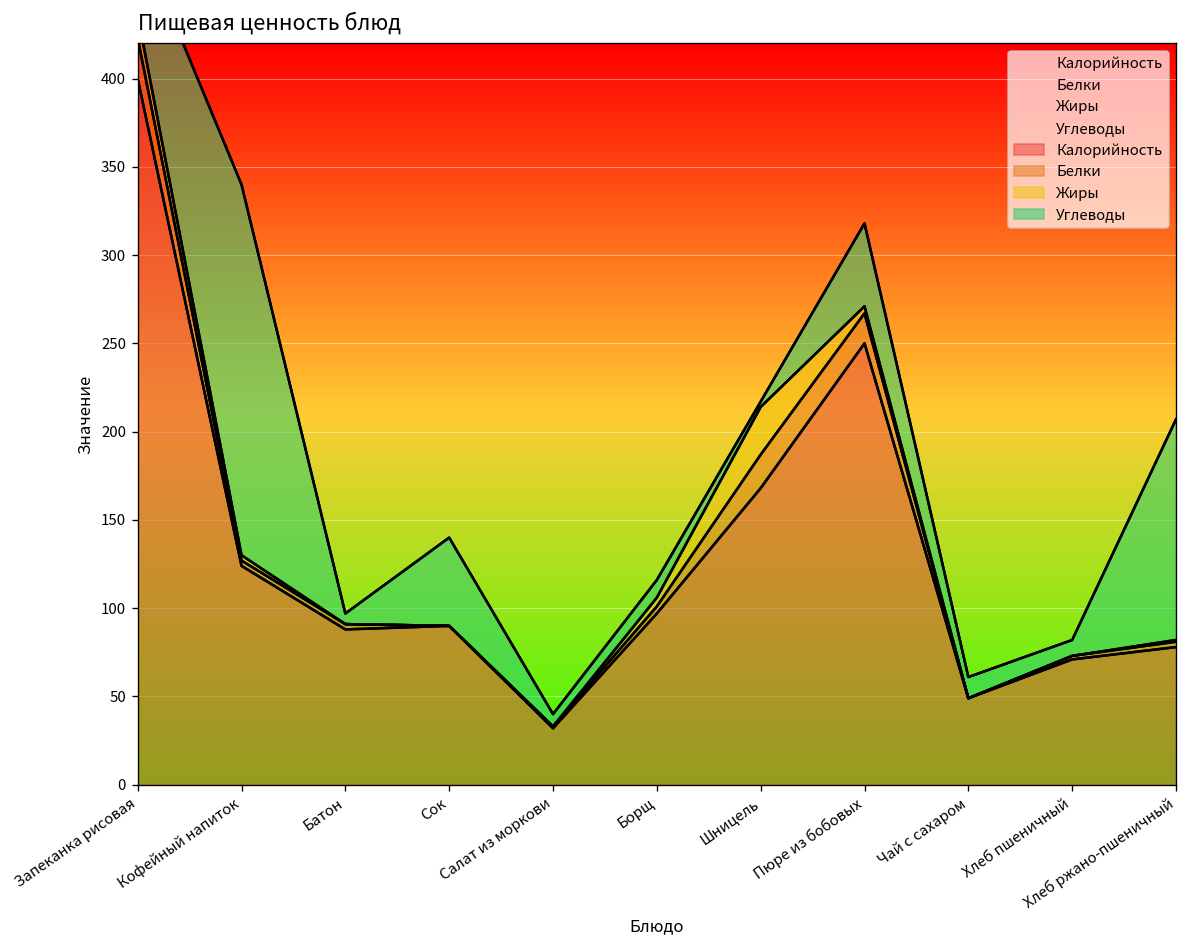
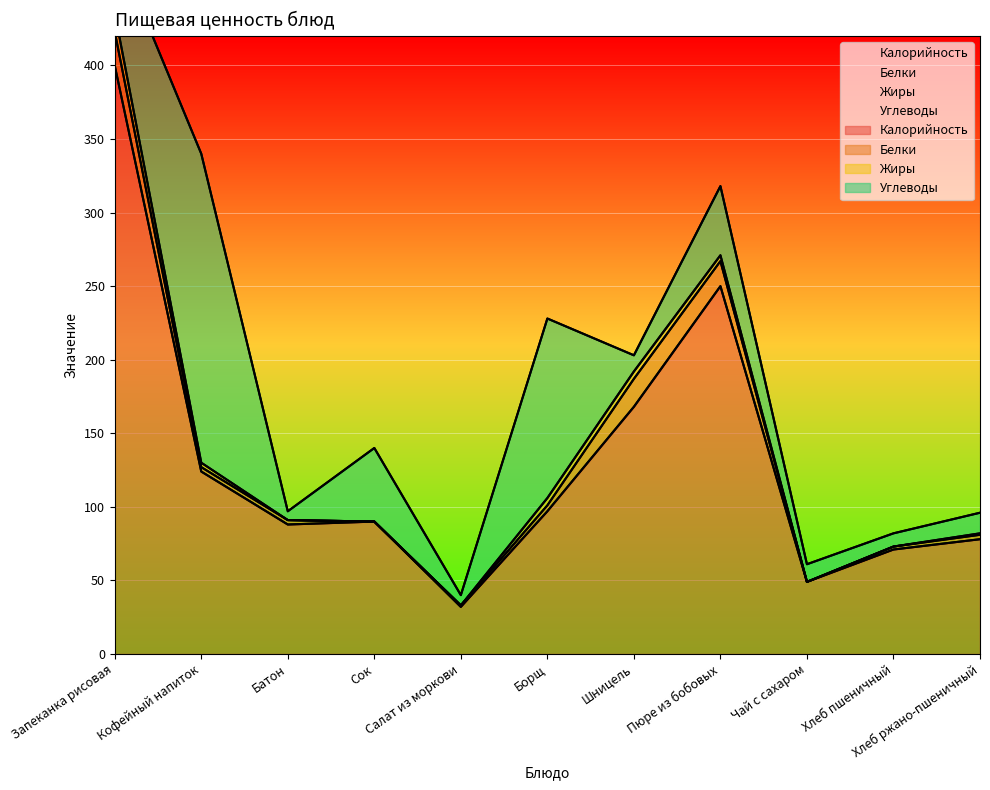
  {
    "Жиры": {
      "Кофейный напиток": 3,
      "Борщ": 5,
-     "Шницель": 27,
+     "Шницель": 5,
      "Пюре из бобовых": 4
    },
    "Углеводы": {
      "Кофейный напиток": 210,
      "Батон": 6,
      "Сок": 50,
      "Салат из моркови": 7,
-     "Борщ": 10,
-     "Шницель": 3,
+     "Борщ": 122,
+     "Шницель": 11,
      "Пюре из бобовых": 47,
      "Чай с сахаром": 12,
      "Хлеб пшеничный": 9,
-     "Хлеб ржано-пшеничный": 125
+     "Хлеб ржано-пшеничный": 14
    }
  }
